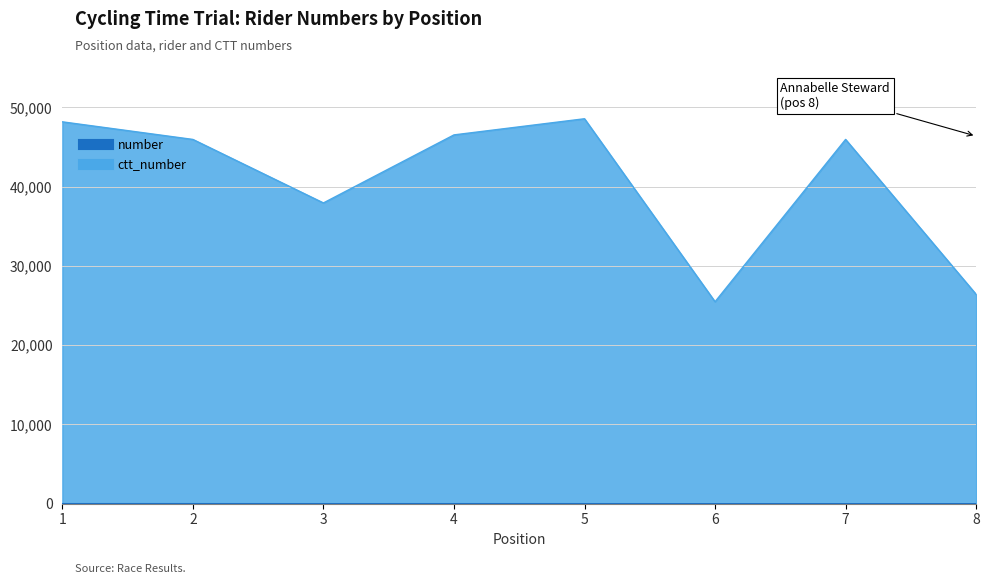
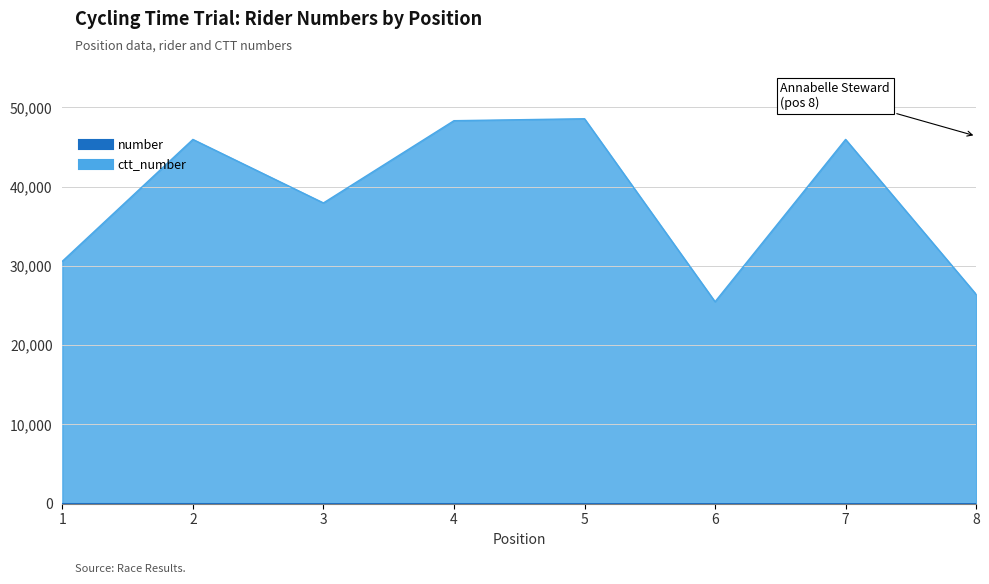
  {
    "number": {
      "1": "0",
      "2": "0",
      "3": "0",
      "4": "0",
      "5": "0",
      "6": "0",
      "7": "0",
      "8": "0"
    },
    "ctt_number": {
-     "1": "48,000",
+     "1": "31,000",
      "2": "46,000",
      "3": "38,000",
-     "4": "47,000",
+     "4": "48,000",
      "5": "49,000",
      "6": "25,000",
      "8": "26,000"
    }
  }
